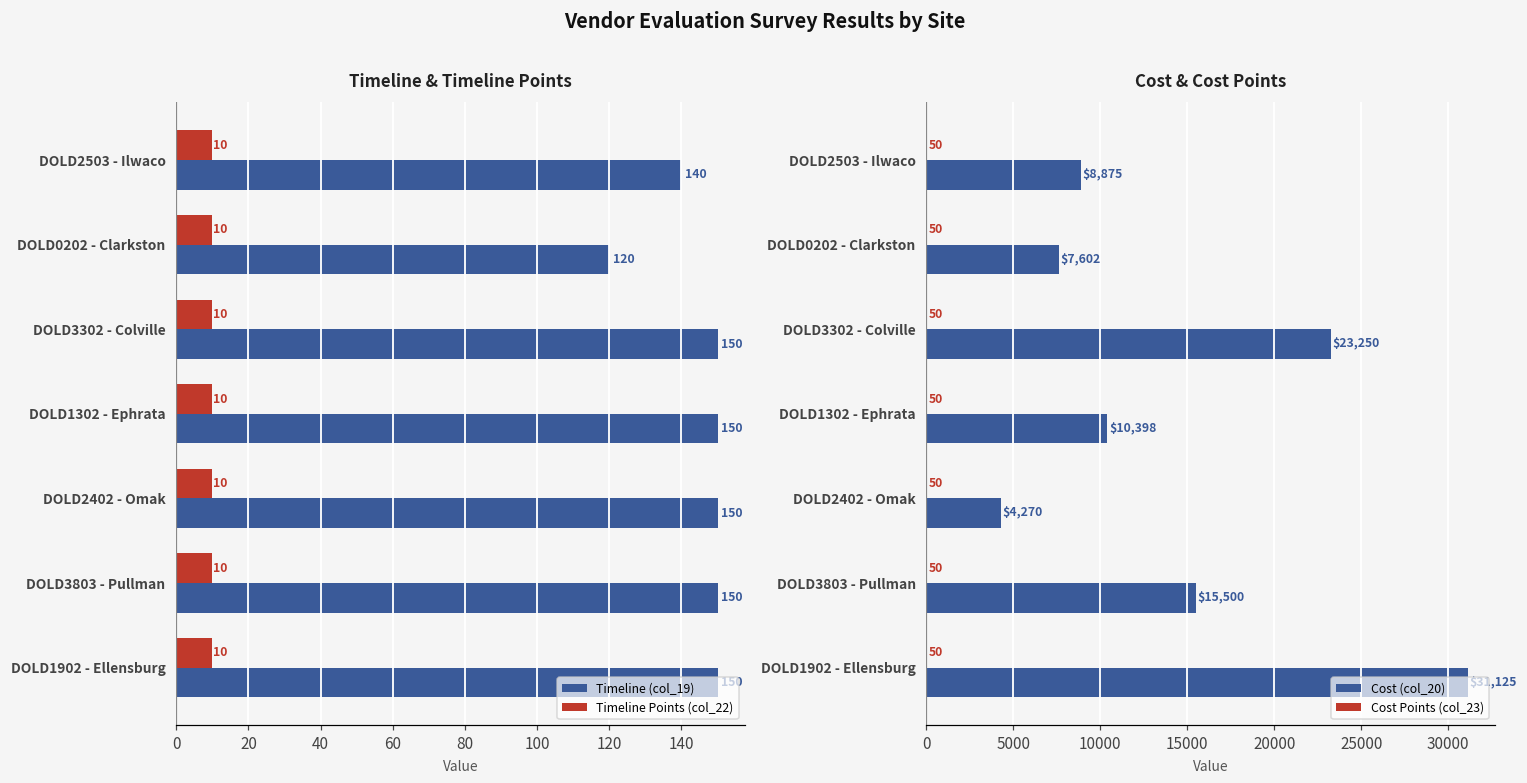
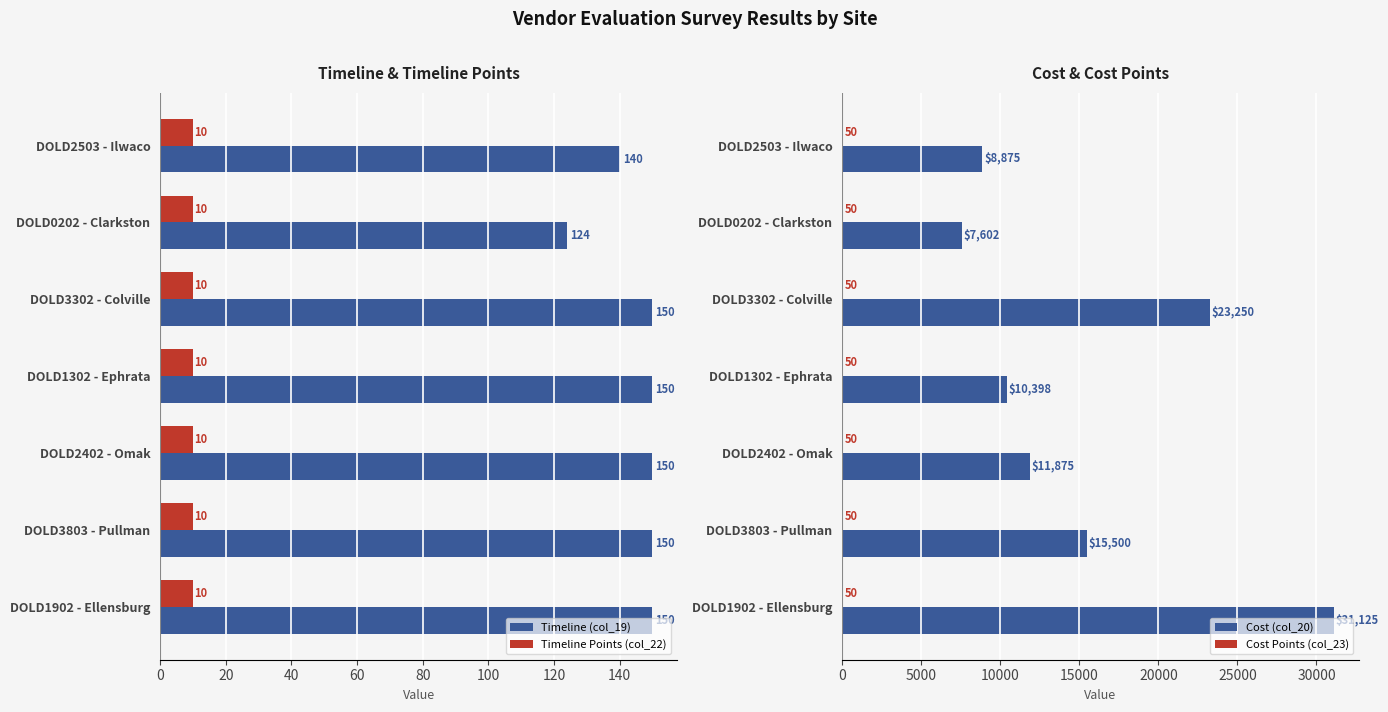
  {
    "Timeline & Timeline Points": {
      "Timeline (col_19)": {
        "DOLD2503 - Ilwaco": "140",
-       "DOLD0202 - Clarkston": "120",
+       "DOLD0202 - Clarkston": "124",
        "DOLD3302 - Colville": "150",
        "DOLD1302 - Ephrata": "150",
        "DOLD2402 - Omak": "150",
        "DOLD3803 - Pullman": "150"
      },
      "Timeline Points (col_22)": {
        "DOLD2503 - Ilwaco": "10",
        "DOLD0202 - Clarkston": "10",
        "DOLD3302 - Colville": "10",
        "DOLD1302 - Ephrata": "10",
        "DOLD2402 - Omak": "10",
        "DOLD3803 - Pullman": "10",
        "DOLD1902 - Ellensburg": "10"
      }
    },
    "Cost & Cost Points": {
      "Cost (col_20)": {
        "DOLD2503 - Ilwaco": "$8,875",
        "DOLD0202 - Clarkston": "$7,602",
        "DOLD3302 - Colville": "$23,250",
        "DOLD1302 - Ephrata": "$10,398",
-       "DOLD2402 - Omak": "$4,270",
+       "DOLD2402 - Omak": "$11,875",
        "DOLD3803 - Pullman": "$15,500"
      },
      "Cost Points (col_23)": {
        "DOLD2503 - Ilwaco": "50",
        "DOLD0202 - Clarkston": "50",
        "DOLD3302 - Colville": "50",
        "DOLD1302 - Ephrata": "50",
        "DOLD2402 - Omak": "50",
        "DOLD3803 - Pullman": "50",
        "DOLD1902 - Ellensburg": "50"
      }
    }
  }
